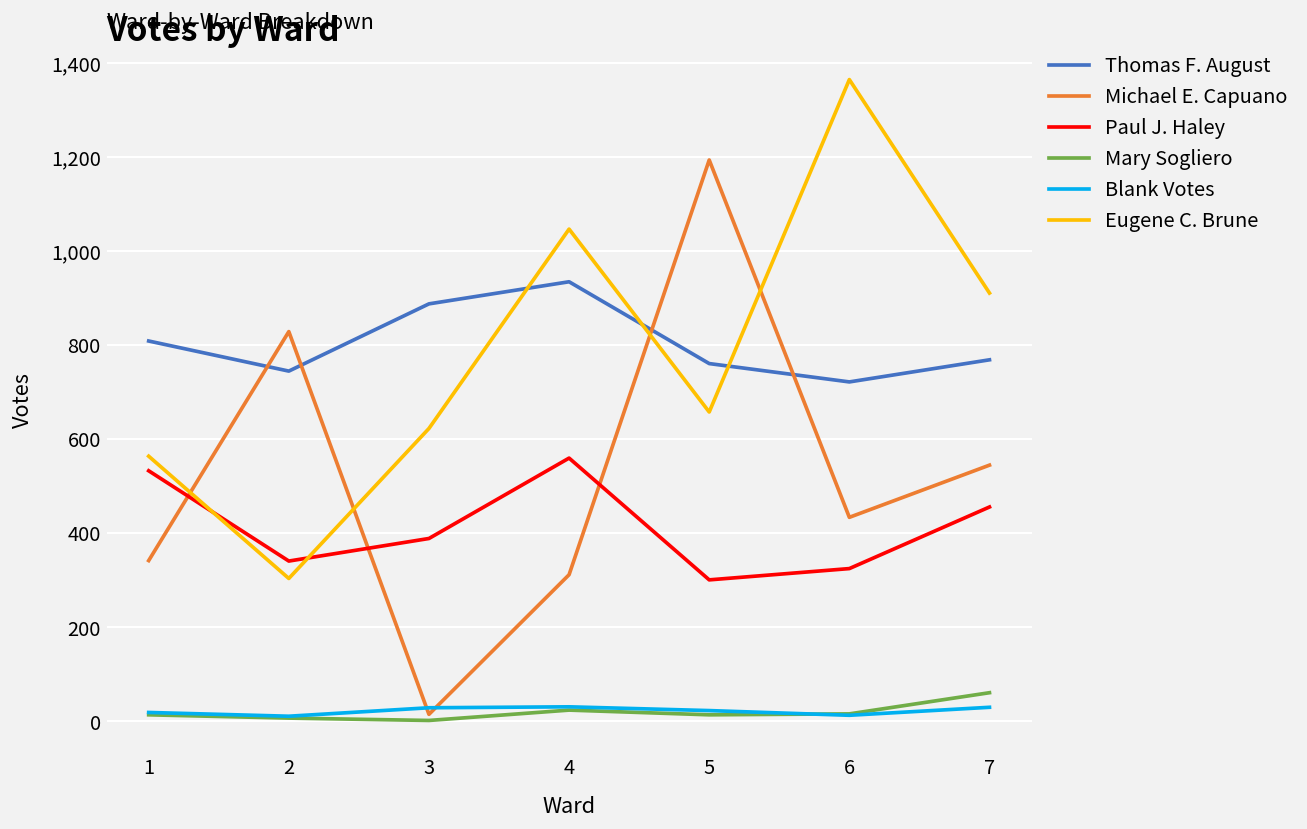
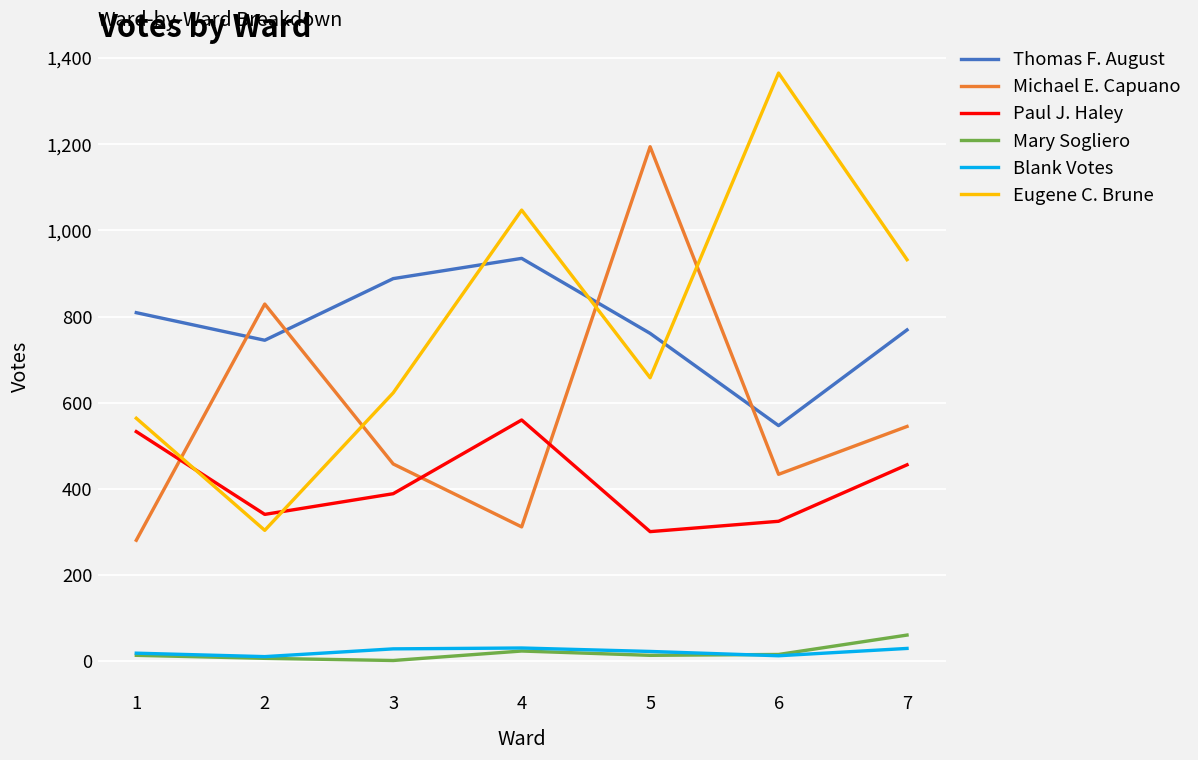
  {
    "Thomas F. August": {
      "1": "810",
      "2": "750",
      "3": "890",
      "4": "940",
      "5": "760",
-     "6": "720",
+     "6": "550",
      "7": "770"
    },
    "Michael E. Capuano": {
-     "1": "340",
+     "1": "280",
      "2": "830",
-     "3": "20",
+     "3": "460",
      "4": "310",
      "5": "1,190",
      "6": "430",
      "7": "550"
    },
    "Paul J. Haley": {
      "1": "530",
      "2": "340",
      "3": "390",
      "4": "560",
      "5": "300",
      "6": "330",
      "7": "460"
    },
    "Mary Sogliero": {
      "3": "0",
      "4": "20",
      "5": "10",
      "7": "60"
    },
    "Blank Votes": {
      "3": "30",
      "4": "30",
      "5": "20",
      "7": "30"
    },
    "Eugene C. Brune": {
      "1": "560",
      "2": "300",
      "3": "620",
      "4": "1,050",
      "5": "660",
      "6": "1,370",
-     "7": "910"
+     "7": "930"
    }
  }
